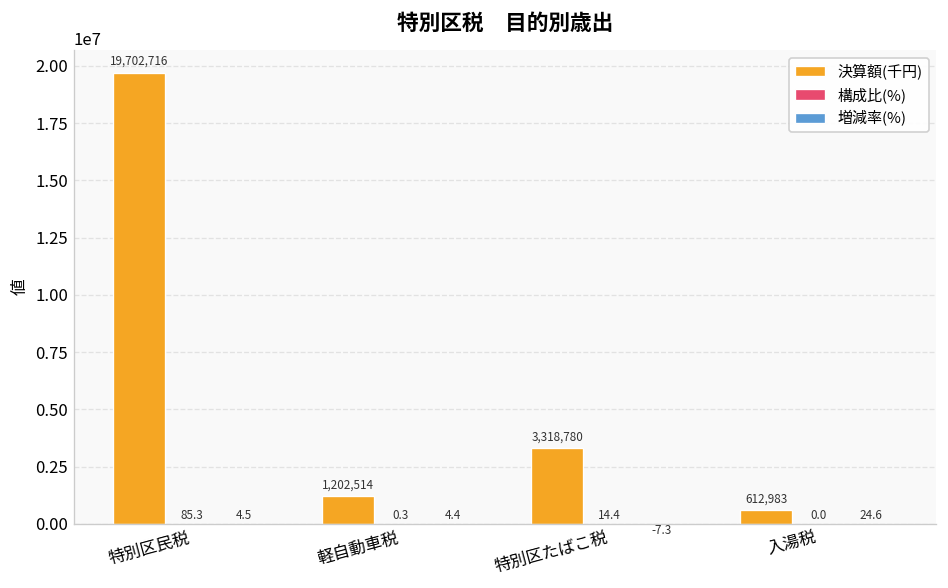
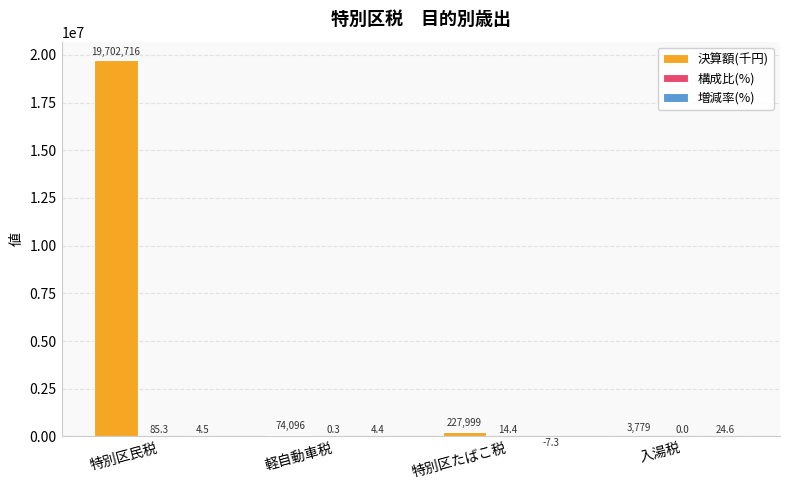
  {
    "決算額(千円)": {
      "特別区民税": "19,702,716",
-     "軽自動車税": "1,202,514",
-     "特別区たばこ税": "3,318,780",
-     "入湯税": "612,983"
+     "軽自動車税": "74,096",
+     "特別区たばこ税": "227,999",
+     "入湯税": "3,779"
    },
    "構成比(%)": {
      "特別区民税": "85.3",
      "軽自動車税": "0.3",
      "特別区たばこ税": "14.4",
      "入湯税": "0.0"
    },
    "増減率(%)": {
      "特別区民税": "4.5",
      "軽自動車税": "4.4",
      "特別区たばこ税": "-7.3",
      "入湯税": "24.6"
    }
  }
